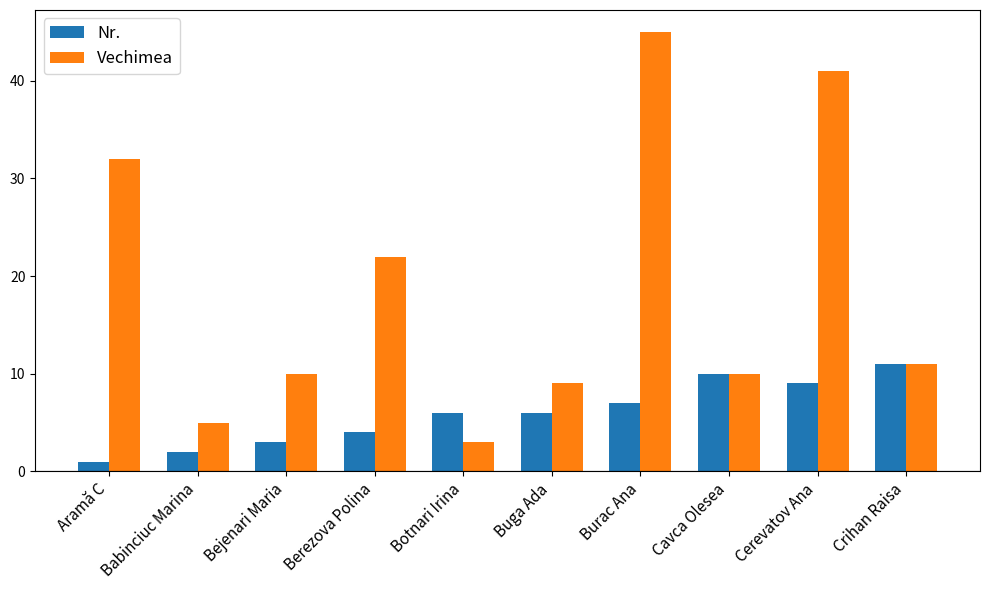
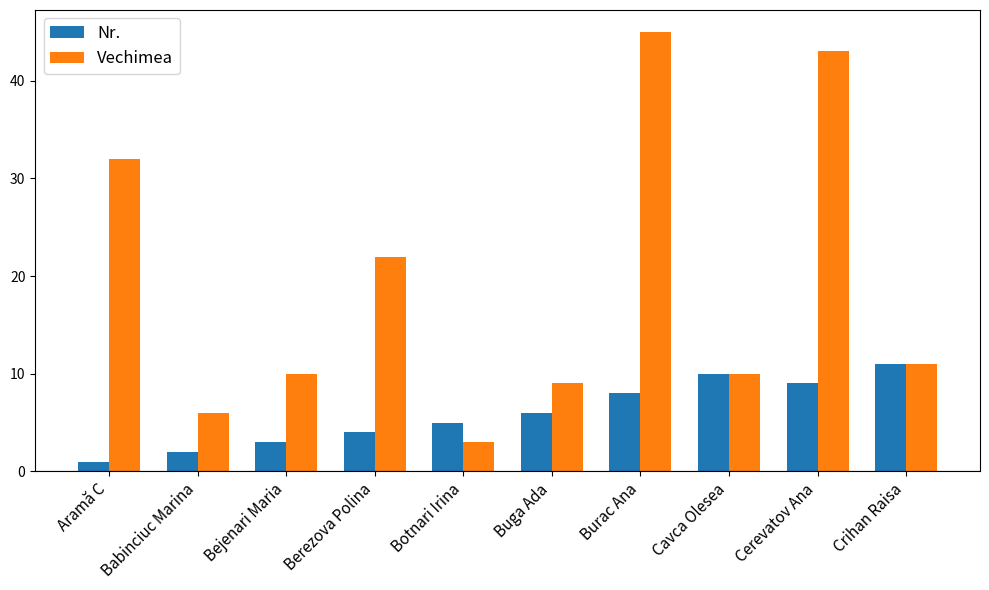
  {
    "Nr.": {
      "Aramă C": 1,
      "Babinciuc Marina": 2,
      "Bejenari Maria": 3,
      "Berezova Polina": 4,
-     "Botnari Irina": 6,
+     "Botnari Irina": 5,
      "Buga Ada": 6,
-     "Burac Ana": 7,
+     "Burac Ana": 8,
      "Cavca Olesea": 10,
      "Cerevatov Ana": 9,
      "Crihan Raisa": 11
    },
    "Vechimea": {
      "Aramă C": 32,
-     "Babinciuc Marina": 5,
+     "Babinciuc Marina": 6,
      "Bejenari Maria": 10,
      "Berezova Polina": 22,
      "Botnari Irina": 3,
      "Buga Ada": 9,
      "Burac Ana": 45,
      "Cavca Olesea": 10,
-     "Cerevatov Ana": 41,
+     "Cerevatov Ana": 43,
      "Crihan Raisa": 11
    }
  }
